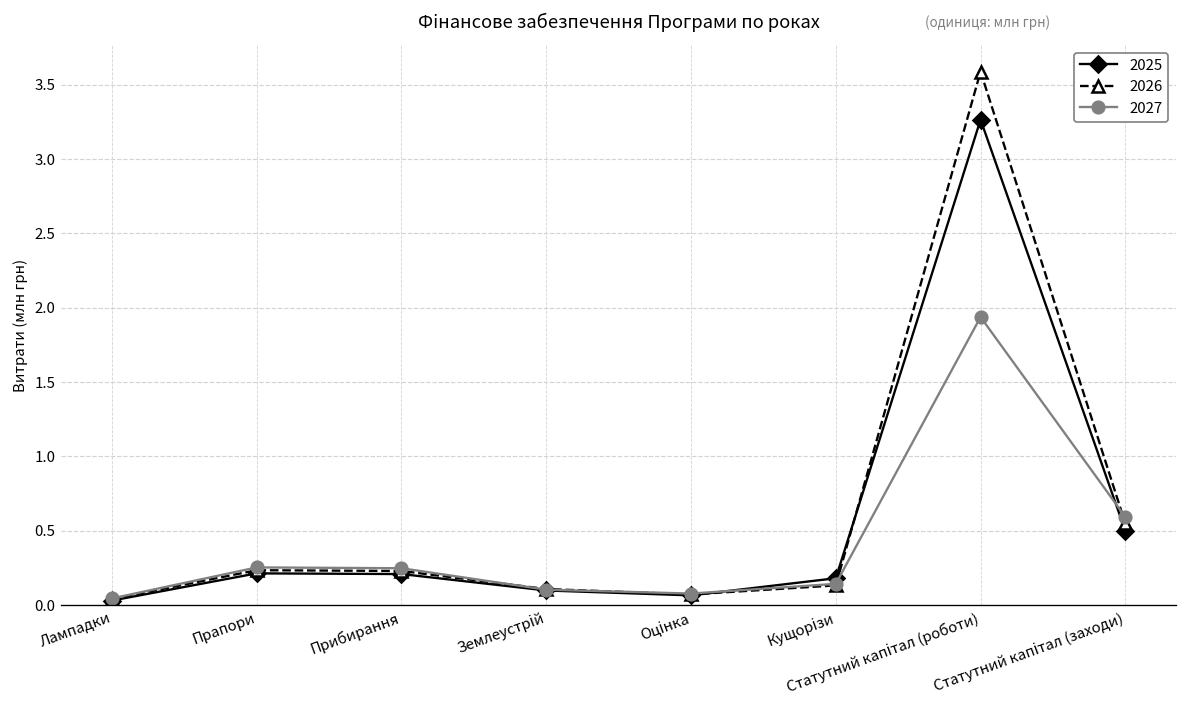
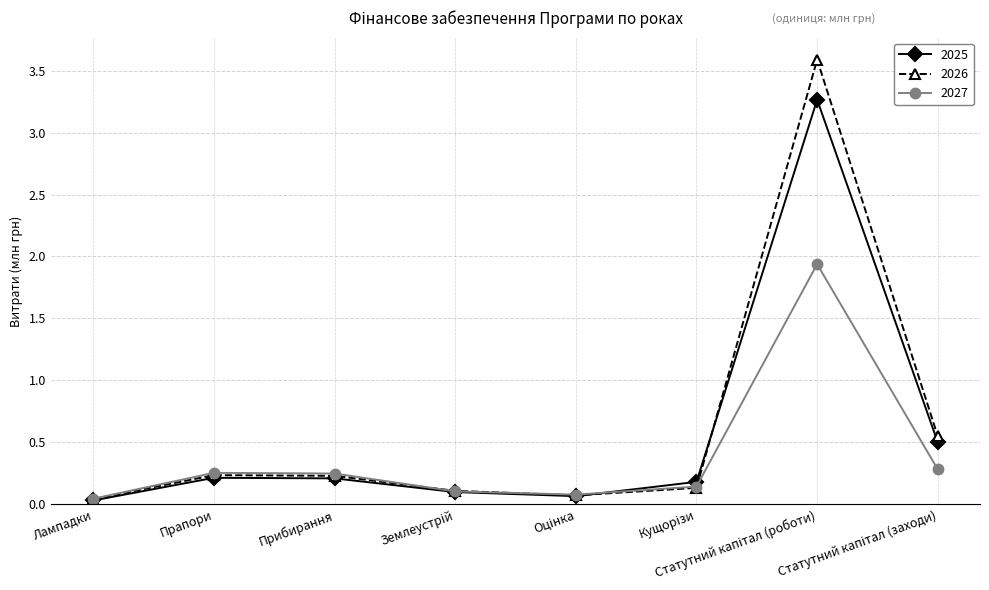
  {
    "2027": {
      "Статутний капітал (роботи)": 1.94,
-     "Статутний капітал (заходи)": 0.59
+     "Статутний капітал (заходи)": 0.28
    }
  }
